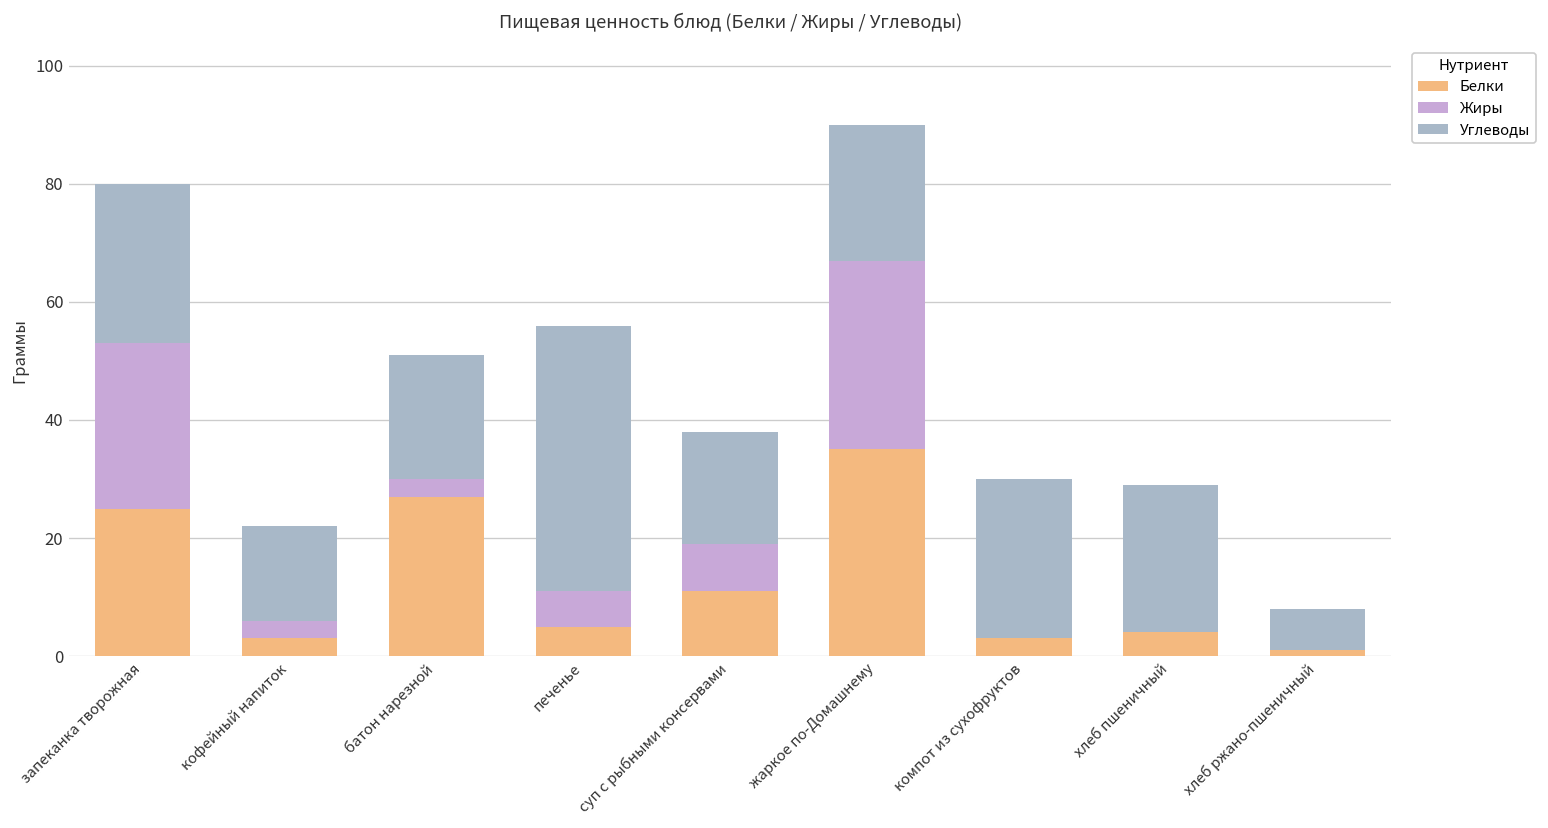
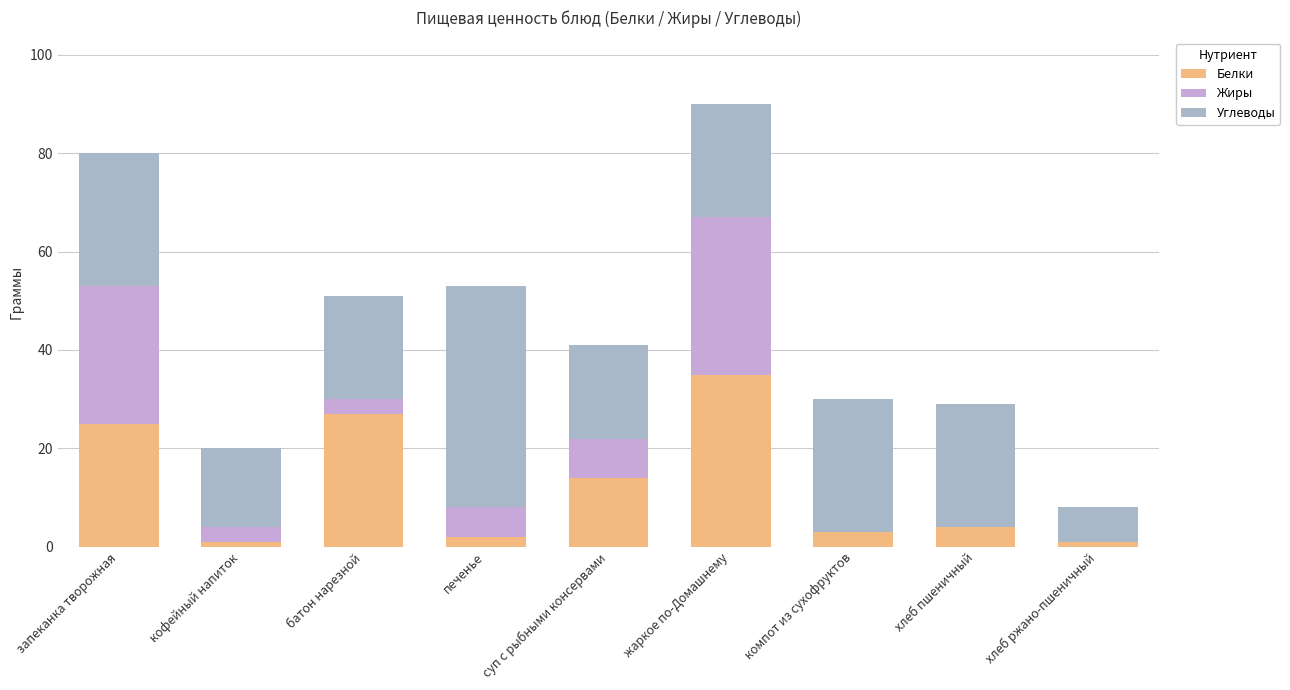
  {
    "Белки": {
      "запеканка творожная": 25,
-     "кофейный напиток": 3,
+     "кофейный напиток": 1,
      "батон нарезной": 27,
-     "печенье": 5,
-     "суп с рыбными консервами": 11,
+     "печенье": 2,
+     "суп с рыбными консервами": 14,
      "жаркое по-Домашнему": 35,
      "компот из сухофруктов": 3,
      "хлеб пшеничный": 4,
      "хлеб ржано-пшеничный": 1
    }
  }
